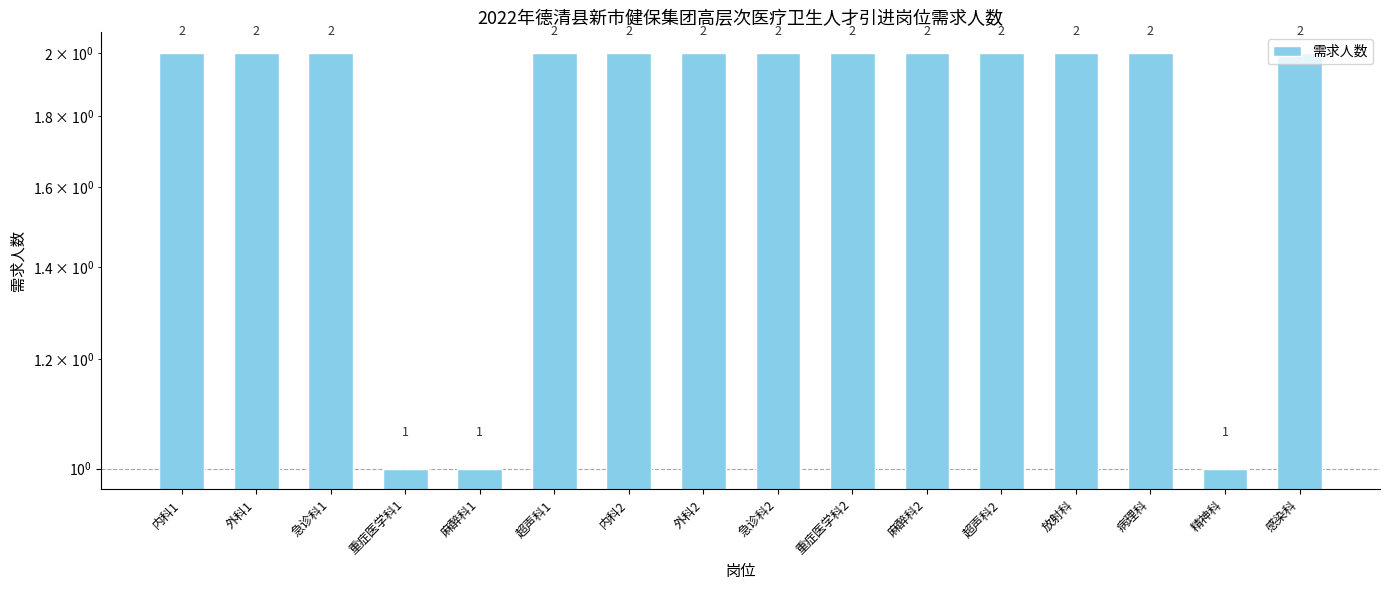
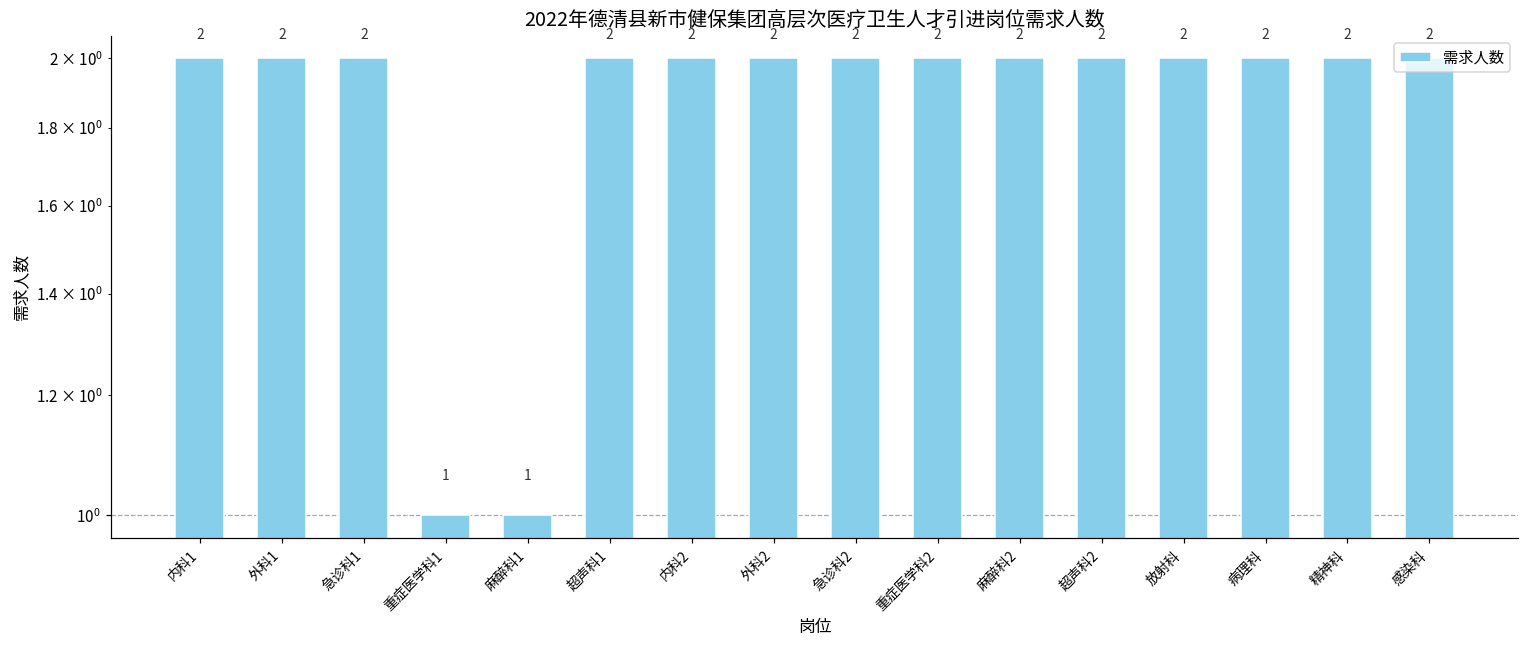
  {
    "内科1": 2,
    "外科1": 2,
    "急诊科1": 2,
    "超声科1": 2,
    "内科2": 2,
    "外科2": 2,
    "急诊科2": 2,
    "重症医学科2": 2,
    "麻醉科2": 2,
    "超声科2": 2,
    "放射科": 2,
    "病理科": 2,
-   "精神科": 1
+   "精神科": 2
  }
